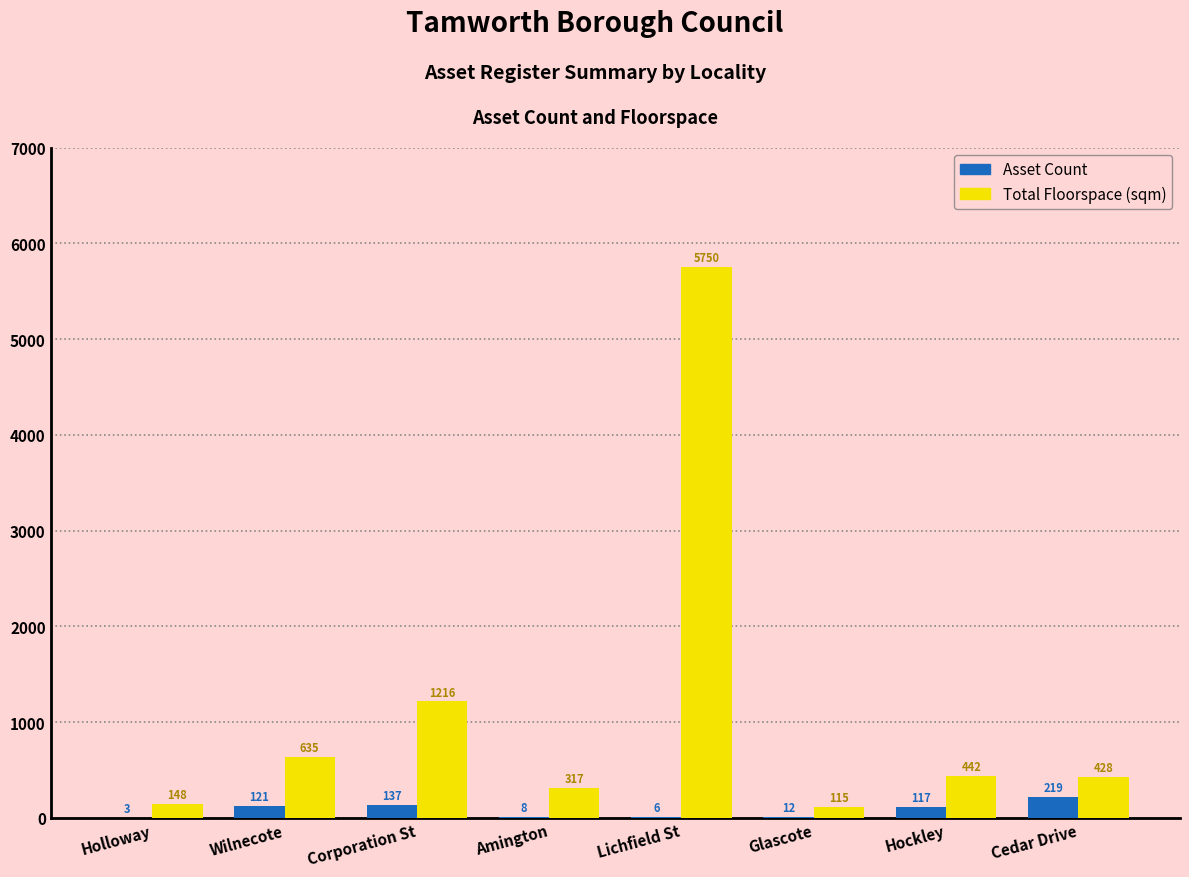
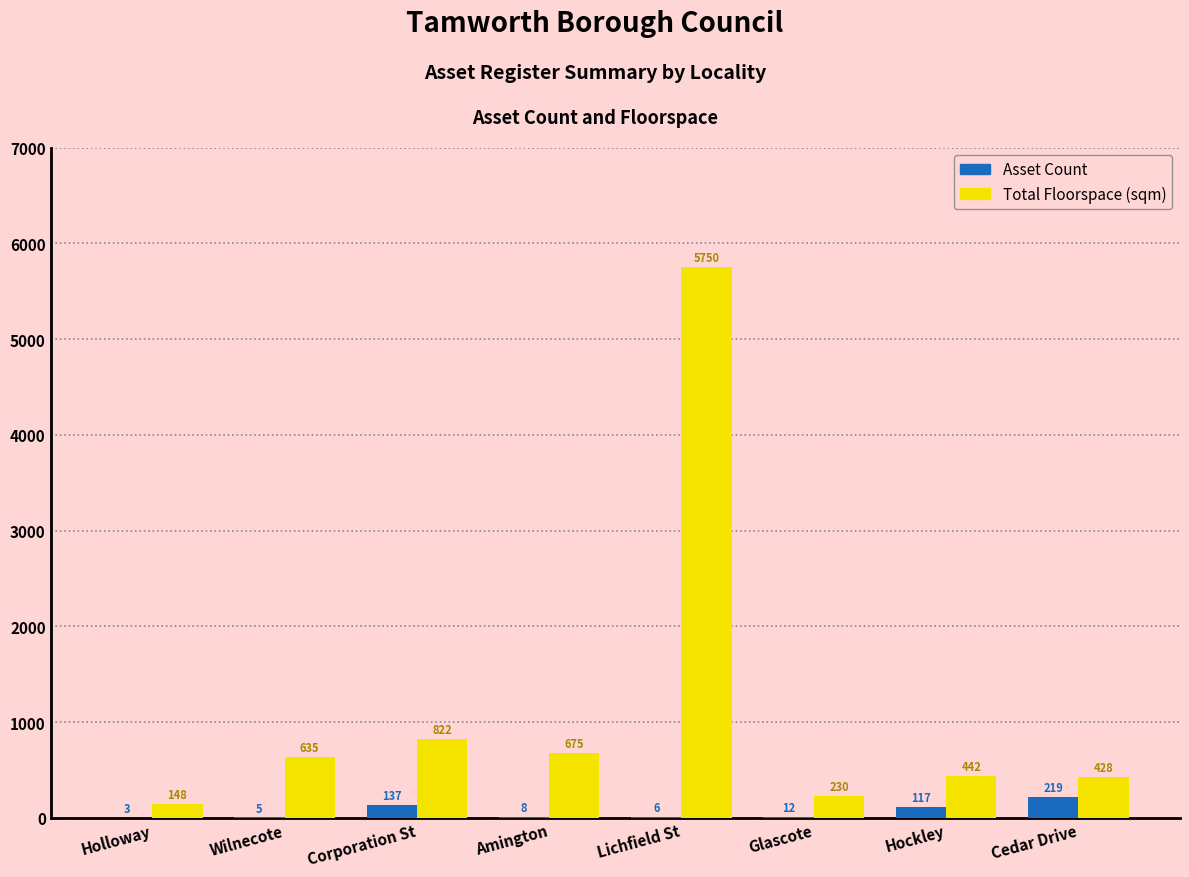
  {
    "Asset Count": {
      "Holloway": 3,
-     "Wilnecote": 121,
+     "Wilnecote": 5,
      "Corporation St": 137,
      "Amington": 8,
      "Lichfield St": 6,
      "Glascote": 12,
      "Hockley": 117,
      "Cedar Drive": 219
    },
    "Total Floorspace (sqm)": {
      "Holloway": 148,
      "Wilnecote": 635,
-     "Corporation St": 1216,
-     "Amington": 317,
+     "Corporation St": 822,
+     "Amington": 675,
      "Lichfield St": 5750,
-     "Glascote": 115,
+     "Glascote": 230,
      "Hockley": 442,
      "Cedar Drive": 428
    }
  }
